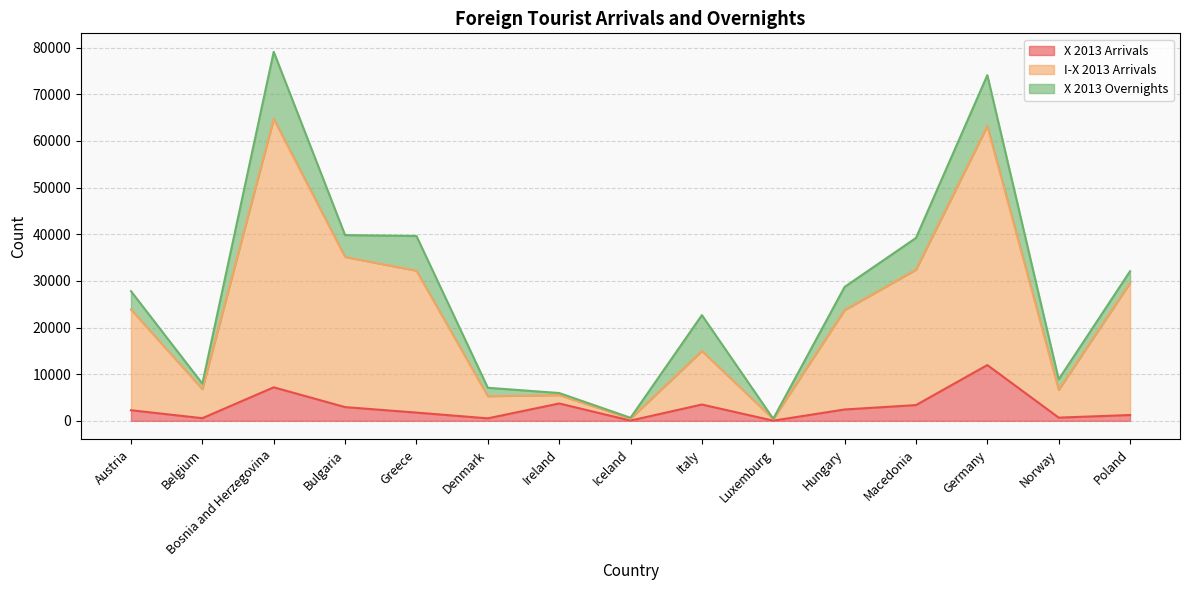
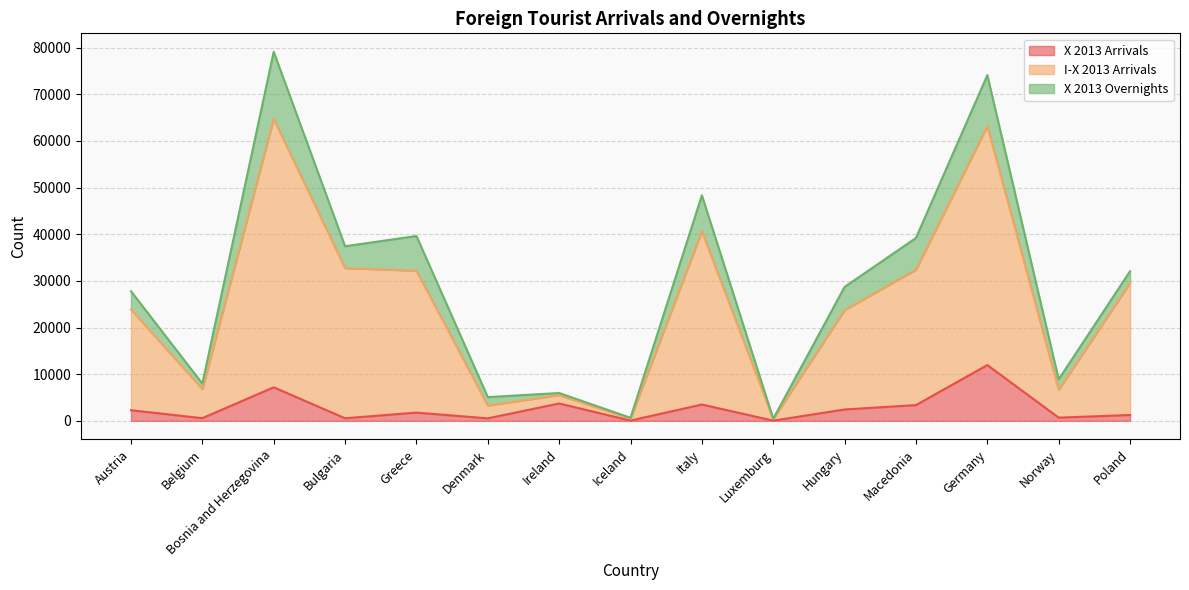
  {
    "X 2013 Arrivals": {
      "Austria": 2000,
      "Belgium": 1000,
      "Bosnia and Herzegovina": 7000,
-     "Bulgaria": 3000,
+     "Bulgaria": 1000,
      "Greece": 2000,
      "Denmark": 1000,
      "Ireland": 4000,
      "Italy": 3000,
      "Hungary": 2000,
      "Macedonia": 3000,
      "Germany": 12000,
      "Norway": 1000,
      "Poland": 1000
    },
    "I-X 2013 Arrivals": {
      "Austria": 22000,
      "Belgium": 6000,
      "Bosnia and Herzegovina": 58000,
      "Bulgaria": 32000,
      "Greece": 30000,
-     "Denmark": 5000,
-     "Italy": 11000,
+     "Denmark": 3000,
+     "Italy": 37000,
      "Hungary": 21000,
      "Macedonia": 29000,
      "Germany": 51000,
      "Norway": 6000,
      "Poland": 28000
    },
    "X 2013 Overnights": {
      "Austria": 4000,
      "Belgium": 1000,
      "Bosnia and Herzegovina": 14000,
      "Bulgaria": 5000,
      "Greece": 7000,
      "Denmark": 2000,
      "Italy": 8000,
      "Hungary": 5000,
      "Macedonia": 7000,
      "Germany": 11000,
      "Norway": 2000,
      "Poland": 2000
    }
  }
